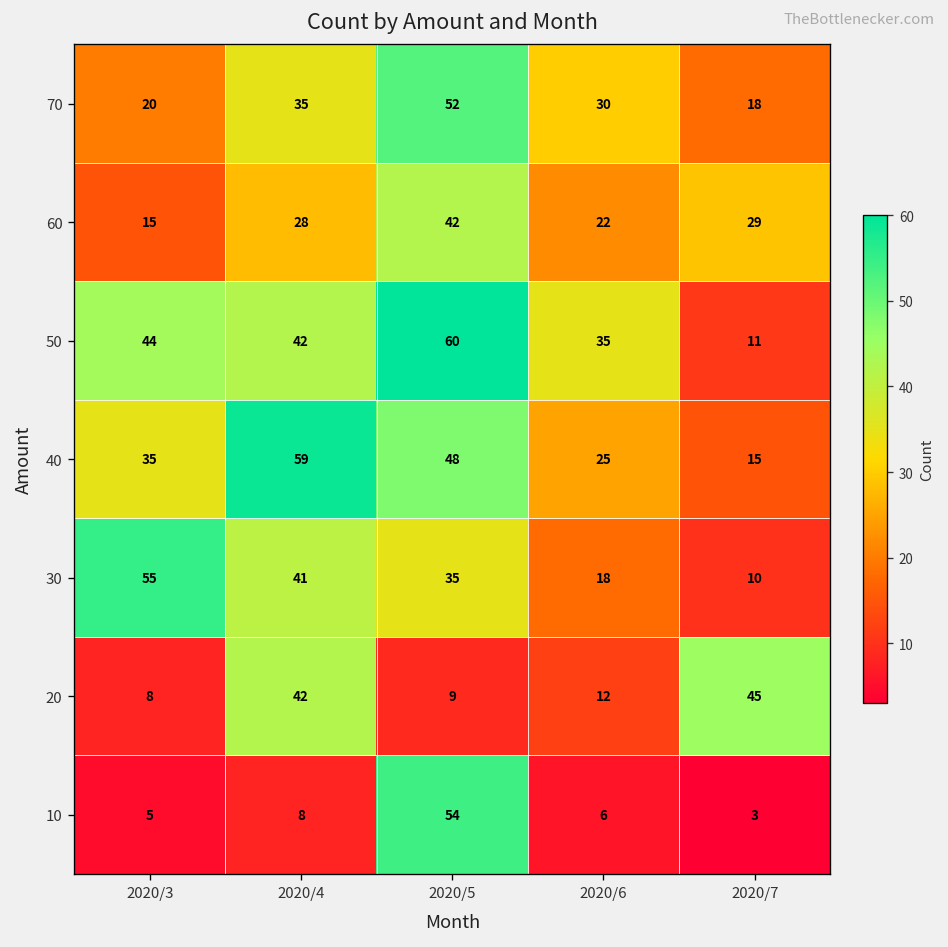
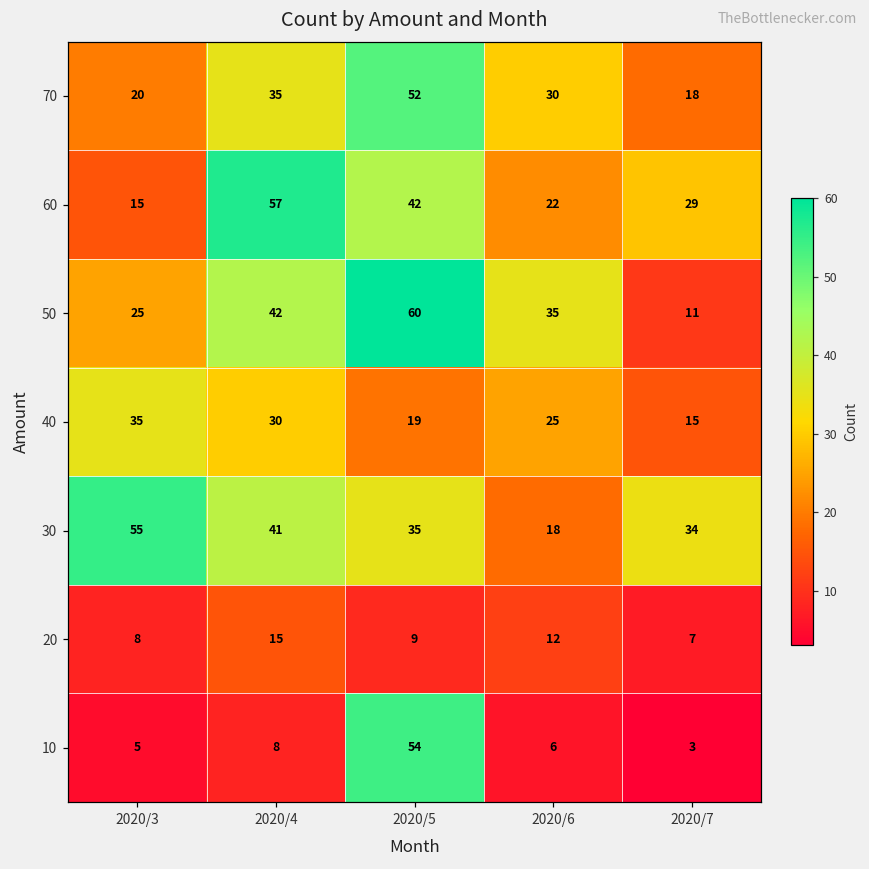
  {
    "70": {
      "2020/3": 20,
      "2020/4": 35,
      "2020/5": 52,
      "2020/6": 30,
      "2020/7": 18
    },
    "60": {
      "2020/3": 15,
-     "2020/4": 28,
+     "2020/4": 57,
      "2020/5": 42,
      "2020/6": 22,
      "2020/7": 29
    },
    "50": {
-     "2020/3": 44,
+     "2020/3": 25,
      "2020/4": 42,
      "2020/5": 60,
      "2020/6": 35,
      "2020/7": 11
    },
    "40": {
      "2020/3": 35,
-     "2020/4": 59,
-     "2020/5": 48,
+     "2020/4": 30,
+     "2020/5": 19,
      "2020/6": 25,
      "2020/7": 15
    },
    "30": {
      "2020/3": 55,
      "2020/4": 41,
      "2020/5": 35,
      "2020/6": 18,
-     "2020/7": 10
+     "2020/7": 34
    },
    "20": {
      "2020/3": 8,
-     "2020/4": 42,
+     "2020/4": 15,
      "2020/5": 9,
      "2020/6": 12,
-     "2020/7": 45
+     "2020/7": 7
    },
    "10": {
      "2020/3": 5,
      "2020/4": 8,
      "2020/5": 54,
      "2020/6": 6,
      "2020/7": 3
    }
  }
